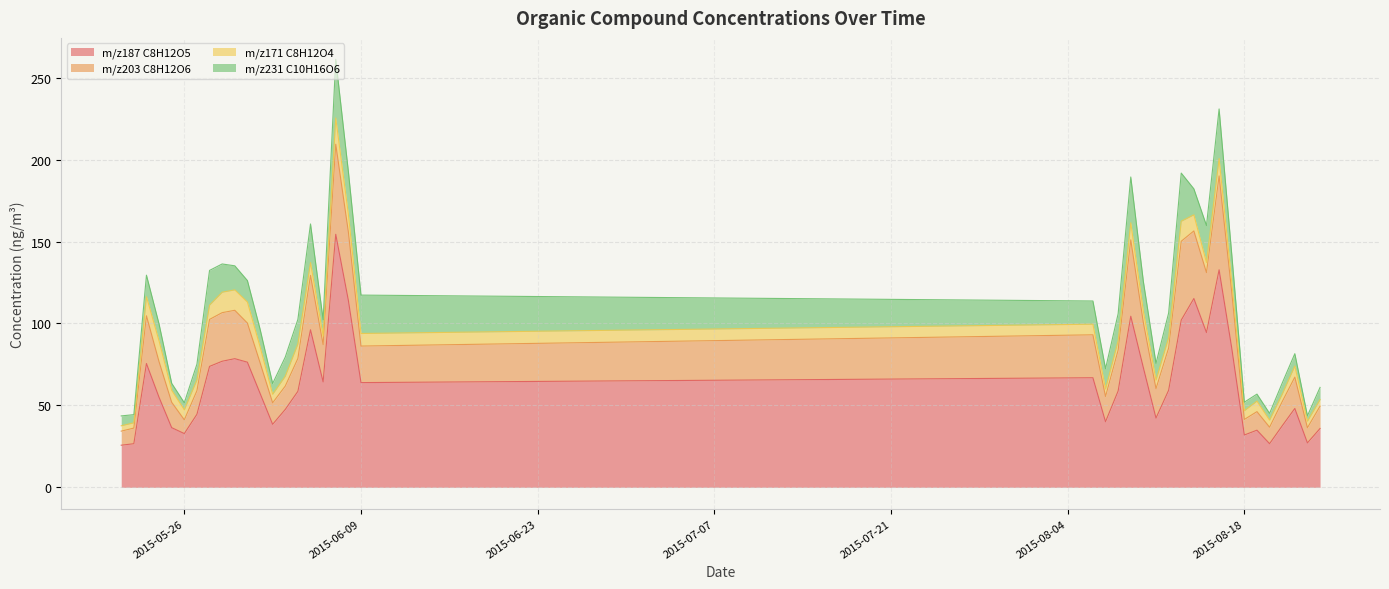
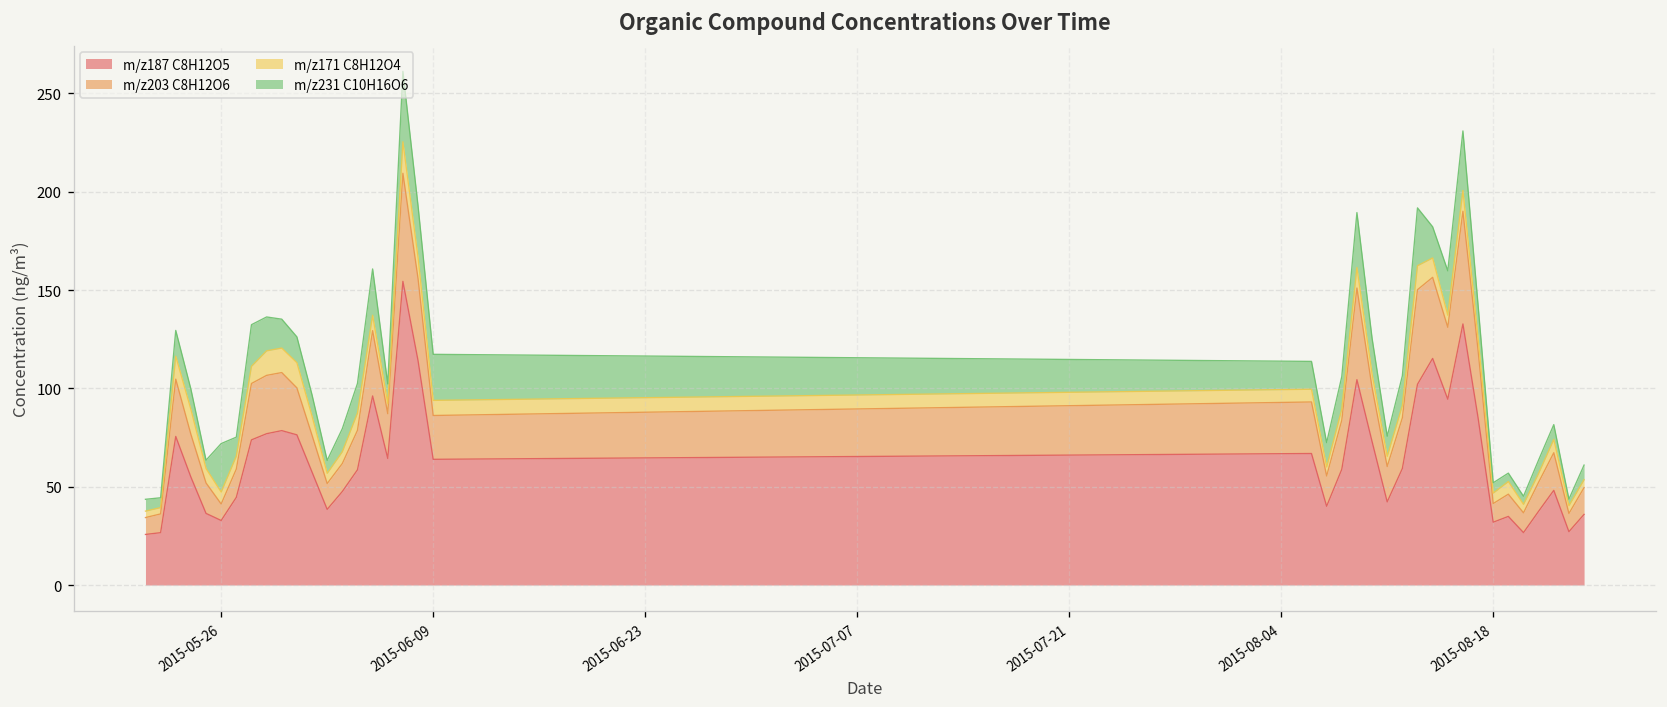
  {
    "m/z231 C10H16O6": {
-     "2015-05-26": 4,
+     "2015-05-26": 25,
      "2015-06-09": 23,
      "2015-08-18": 5
    }
  }
